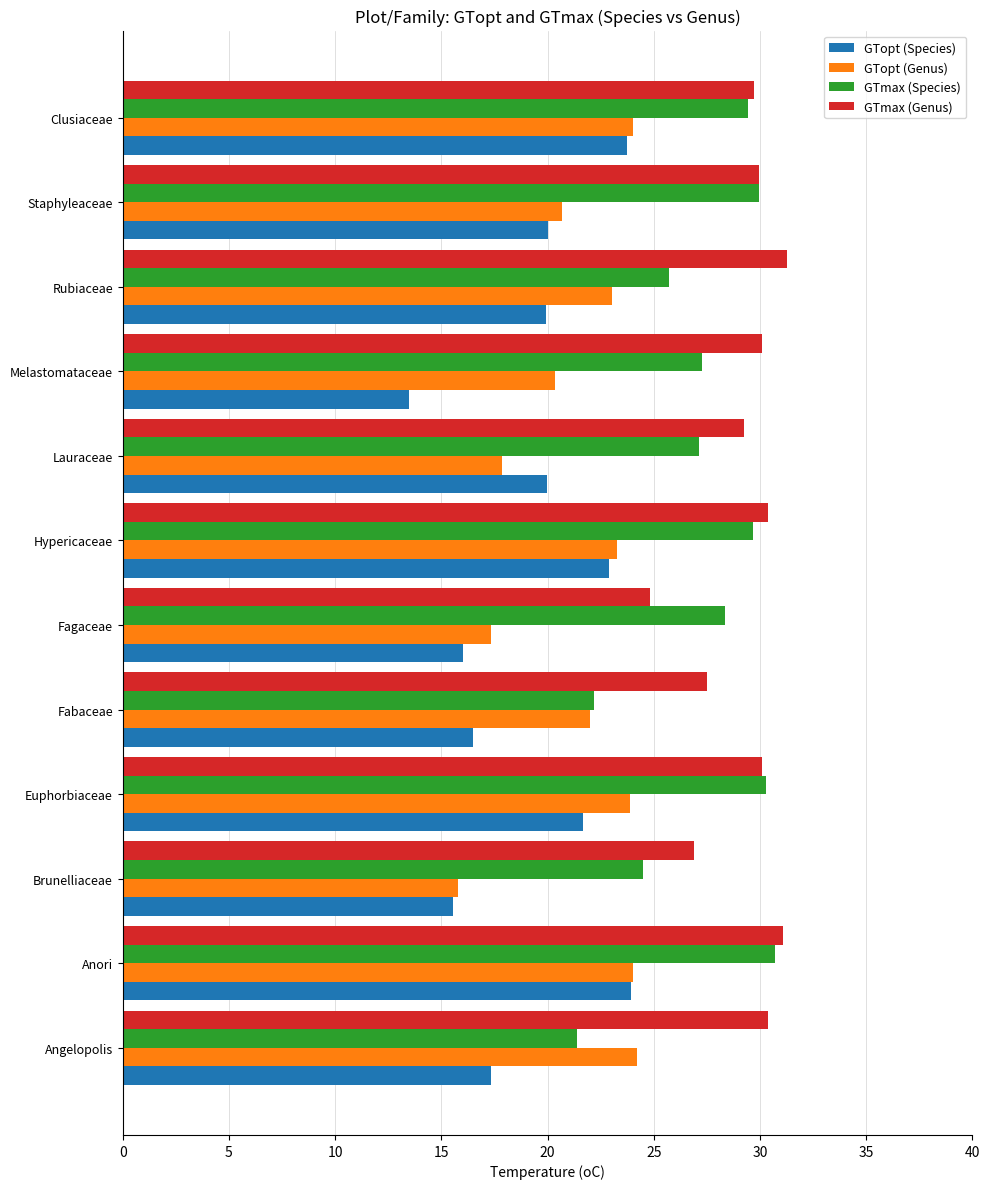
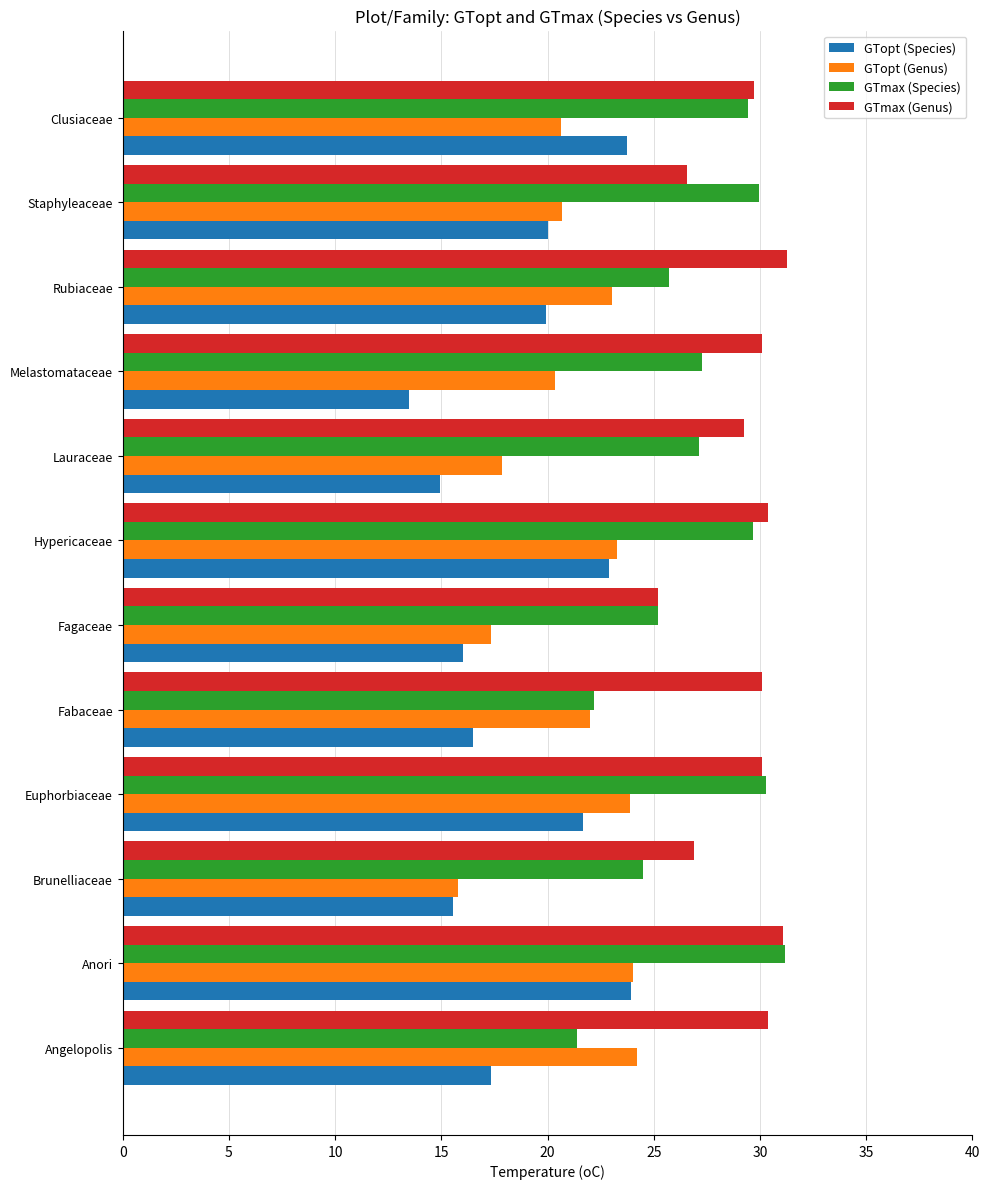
  {
    "GTopt (Species)": {
      "Clusiaceae": 23.7,
      "Staphyleaceae": 20.0,
      "Rubiaceae": 19.9,
      "Melastomataceae": 13.5,
-     "Lauraceae": 20.0,
+     "Lauraceae": 15.0,
      "Hypericaceae": 22.9,
      "Fagaceae": 16.0,
      "Fabaceae": 16.5,
      "Euphorbiaceae": 21.7,
      "Brunelliaceae": 15.6,
      "Anori": 24.0,
      "Angelopolis": 17.3
    },
    "GTopt (Genus)": {
-     "Clusiaceae": 24.0,
+     "Clusiaceae": 20.6,
      "Staphyleaceae": 20.7,
      "Rubiaceae": 23.0,
      "Melastomataceae": 20.3,
      "Lauraceae": 17.9,
      "Hypericaceae": 23.3,
      "Fagaceae": 17.4,
      "Fabaceae": 22.0,
      "Euphorbiaceae": 23.9,
      "Brunelliaceae": 15.8,
      "Anori": 24.0,
      "Angelopolis": 24.2
    },
    "GTmax (Species)": {
      "Clusiaceae": 29.5,
      "Staphyleaceae": 30.0,
      "Rubiaceae": 25.7,
      "Melastomataceae": 27.3,
      "Lauraceae": 27.1,
      "Hypericaceae": 29.7,
-     "Fagaceae": 28.4,
+     "Fagaceae": 25.2,
      "Fabaceae": 22.2,
      "Euphorbiaceae": 30.3,
      "Brunelliaceae": 24.5,
-     "Anori": 30.7,
+     "Anori": 31.2,
      "Angelopolis": 21.4
    },
    "GTmax (Genus)": {
      "Clusiaceae": 29.7,
-     "Staphyleaceae": 30.0,
+     "Staphyleaceae": 26.6,
      "Rubiaceae": 31.3,
      "Melastomataceae": 30.1,
      "Lauraceae": 29.3,
      "Hypericaceae": 30.4,
-     "Fagaceae": 24.8,
-     "Fabaceae": 27.5,
+     "Fagaceae": 25.2,
+     "Fabaceae": 30.1,
      "Euphorbiaceae": 30.1,
      "Brunelliaceae": 26.9,
      "Anori": 31.1,
      "Angelopolis": 30.4
    }
  }
